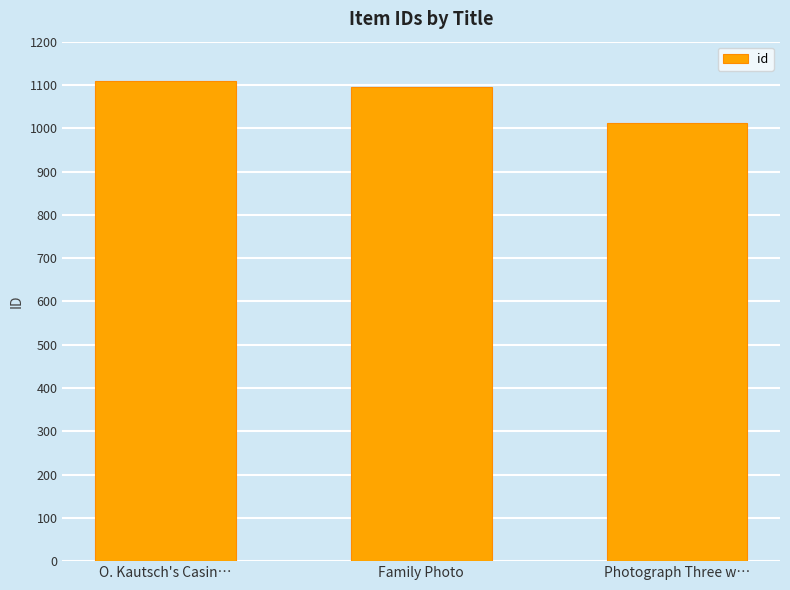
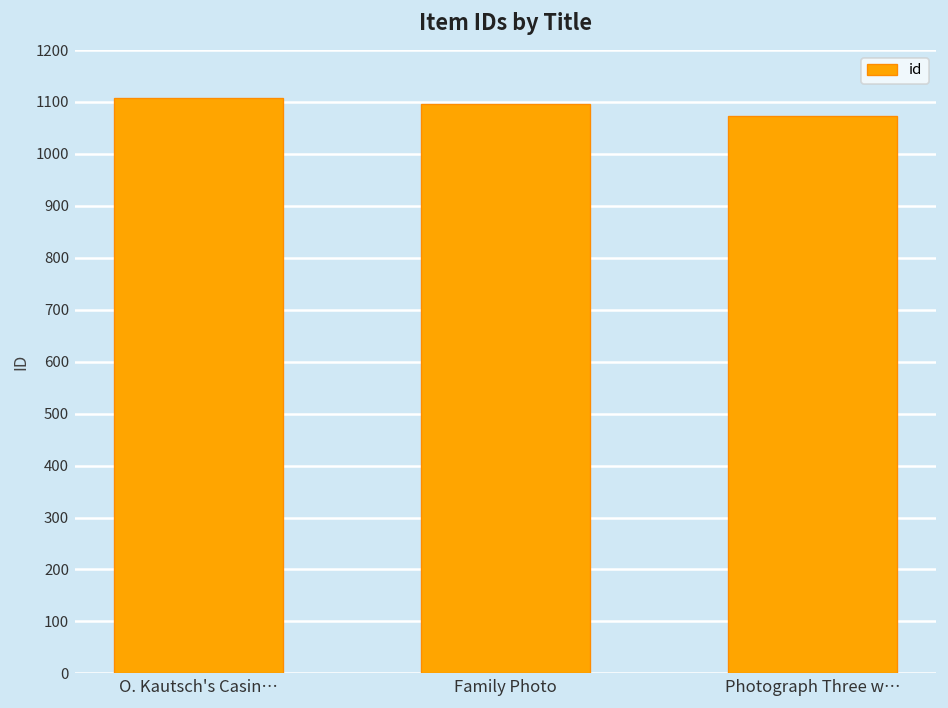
  {
    "O. Kautsch's Casin…": 1110,
    "Family Photo": 1100,
-   "Photograph Three w…": 1010
+   "Photograph Three w…": 1070
  }
